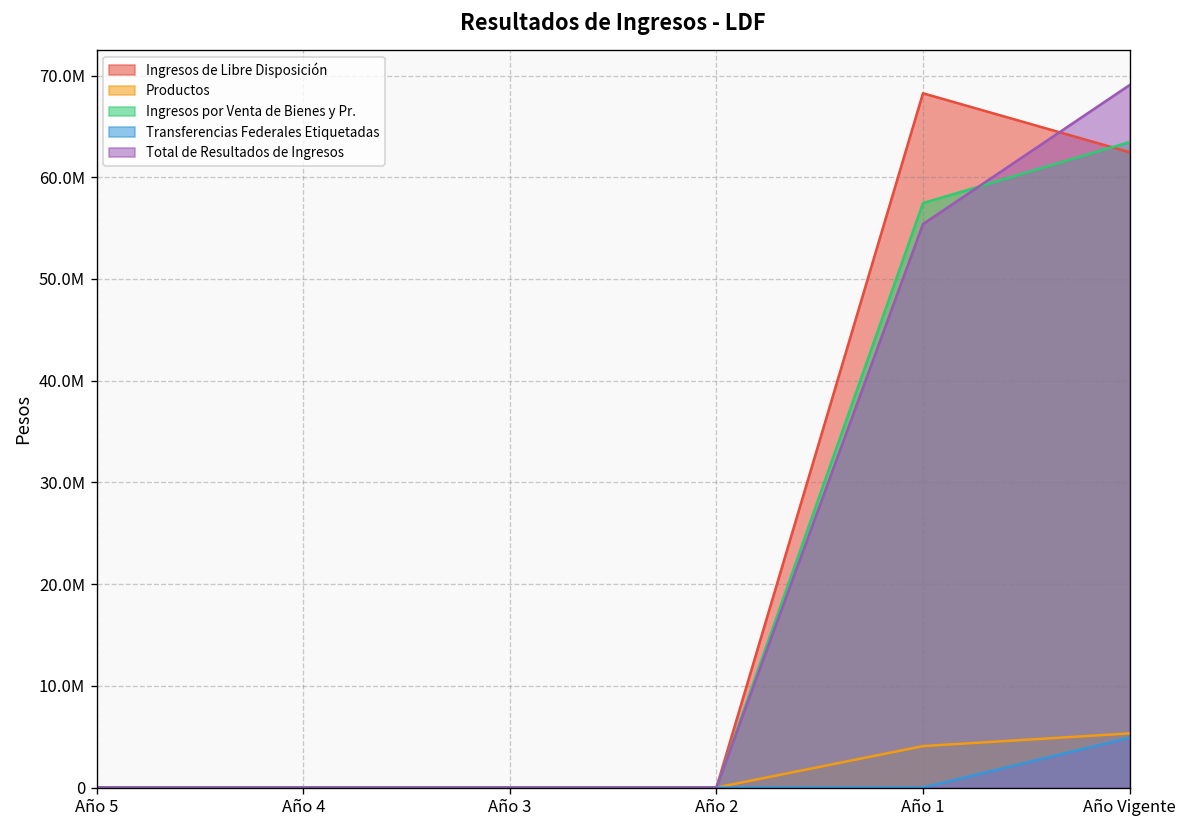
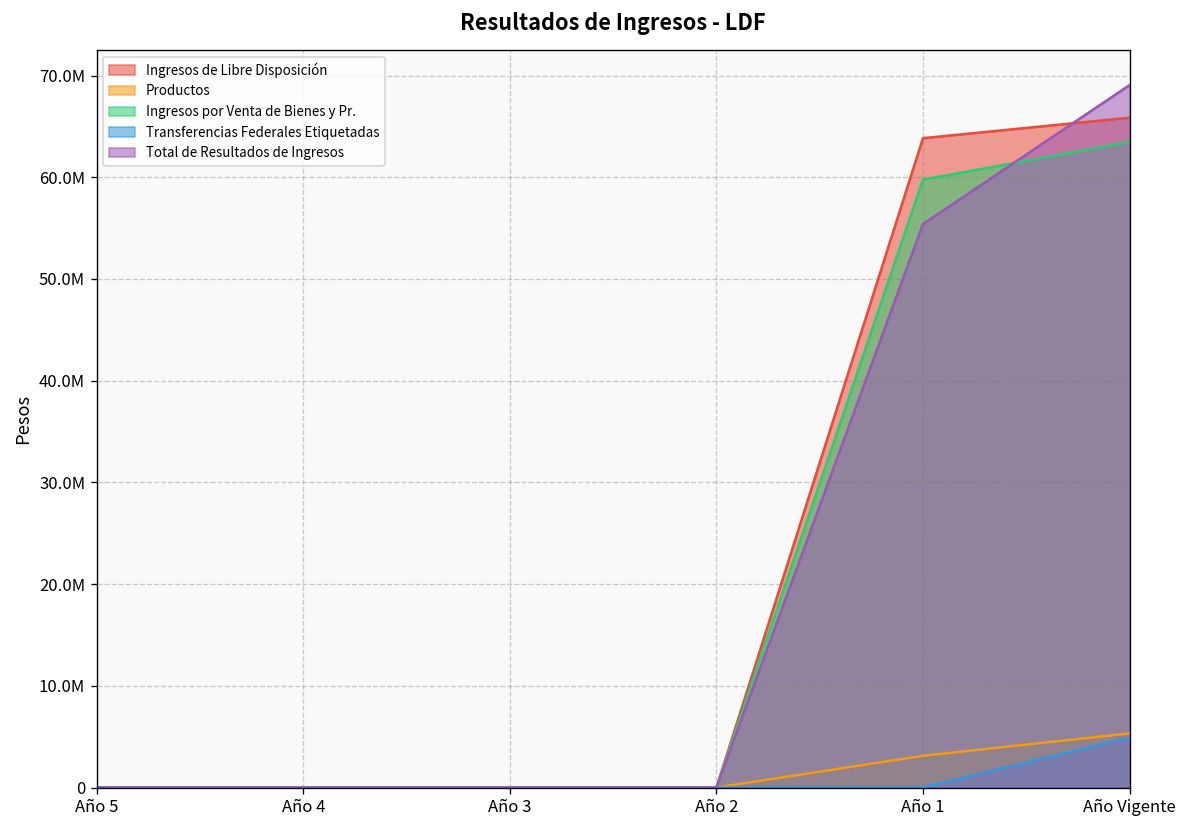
  {
    "Ingresos de Libre Disposición": {
-     "Año 1": 68000000,
-     "Año Vigente": 62000000
+     "Año 1": 64000000,
+     "Año Vigente": 66000000
    },
    "Productos": {
-     "Año 1": 4000000,
+     "Año 1": 3000000,
      "Año Vigente": 5000000
    },
    "Ingresos por Venta de Bienes y Pr.": {
-     "Año 1": 57000000,
+     "Año 1": 60000000,
      "Año Vigente": 63000000
    },
    "Transferencias Federales Etiquetadas": {
      "Año 1": 0,
      "Año Vigente": 5000000
    },
    "Total de Resultados de Ingresos": {
      "Año 1": 55000000,
      "Año Vigente": 69000000
    }
  }
